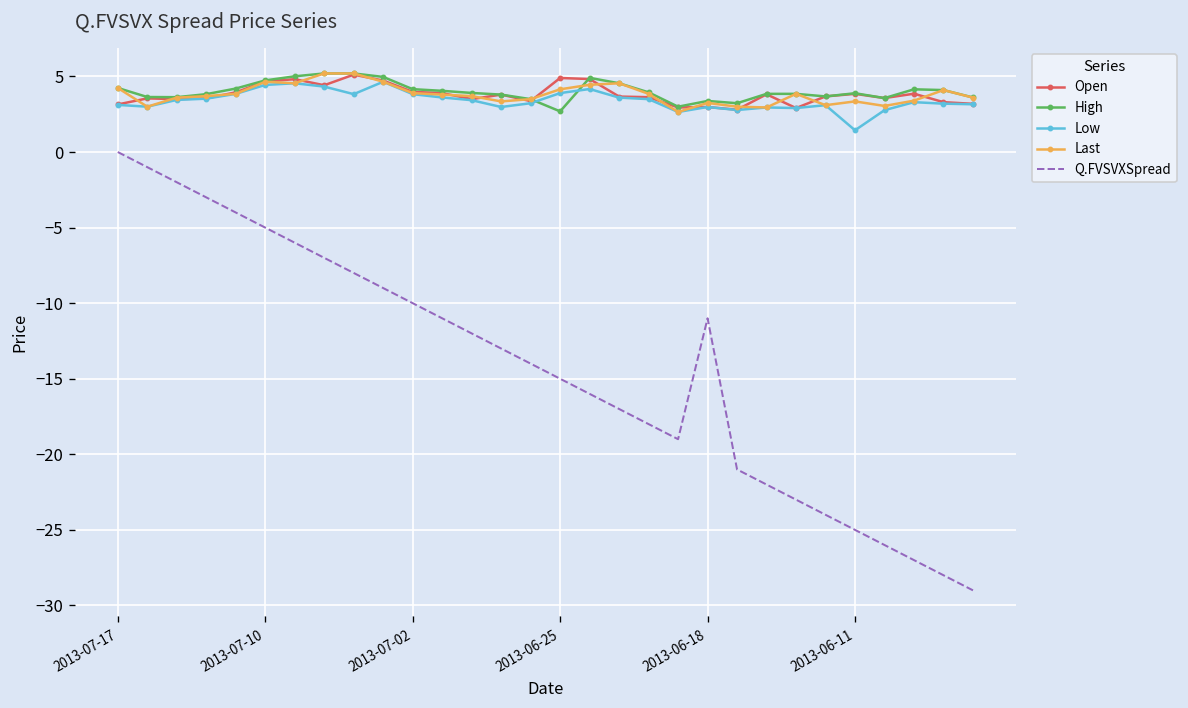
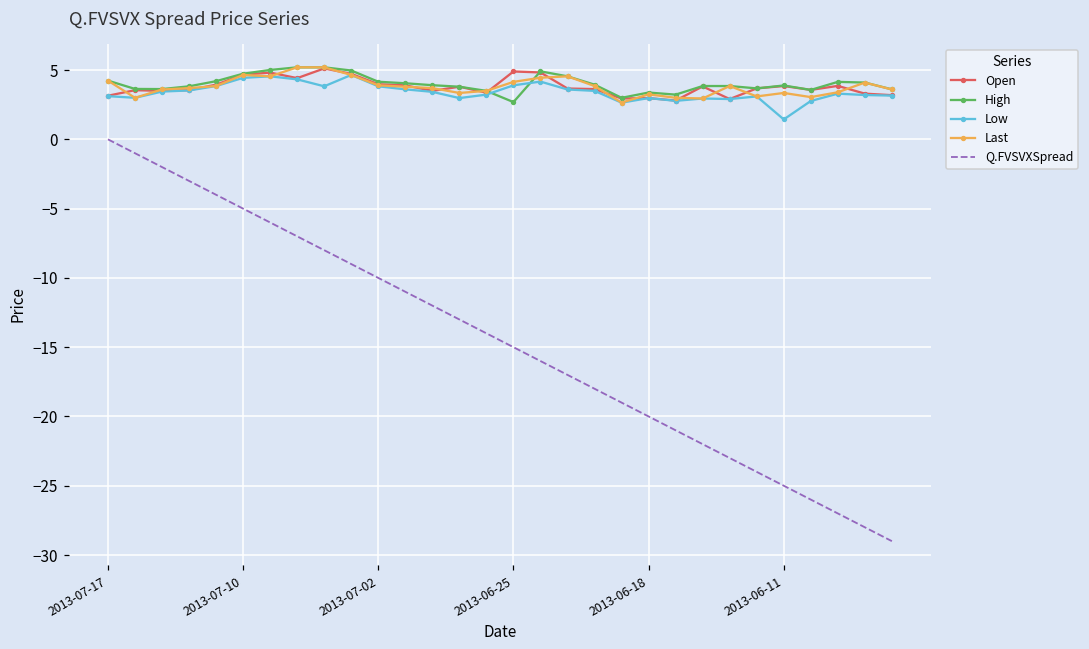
  {
    "Open": {
      "2013-06-25": 5
    },
    "High": {
      "2013-06-25": 2.7
    },
    "Low": {
      "2013-07-10": 4.4,
      "2013-06-25": 4,
      "2013-06-11": 1.4
    },
    "Last": {
      "2013-06-25": 4,
      "2013-06-11": 3.4
    },
    "Q.FVSVXSpread": {
      "2013-07-17": 0,
      "2013-07-10": -5,
      "2013-07-02": -10,
      "2013-06-25": -15,
-     "2013-06-18": -11,
+     "2013-06-18": -20,
      "2013-06-11": -25
    }
  }
